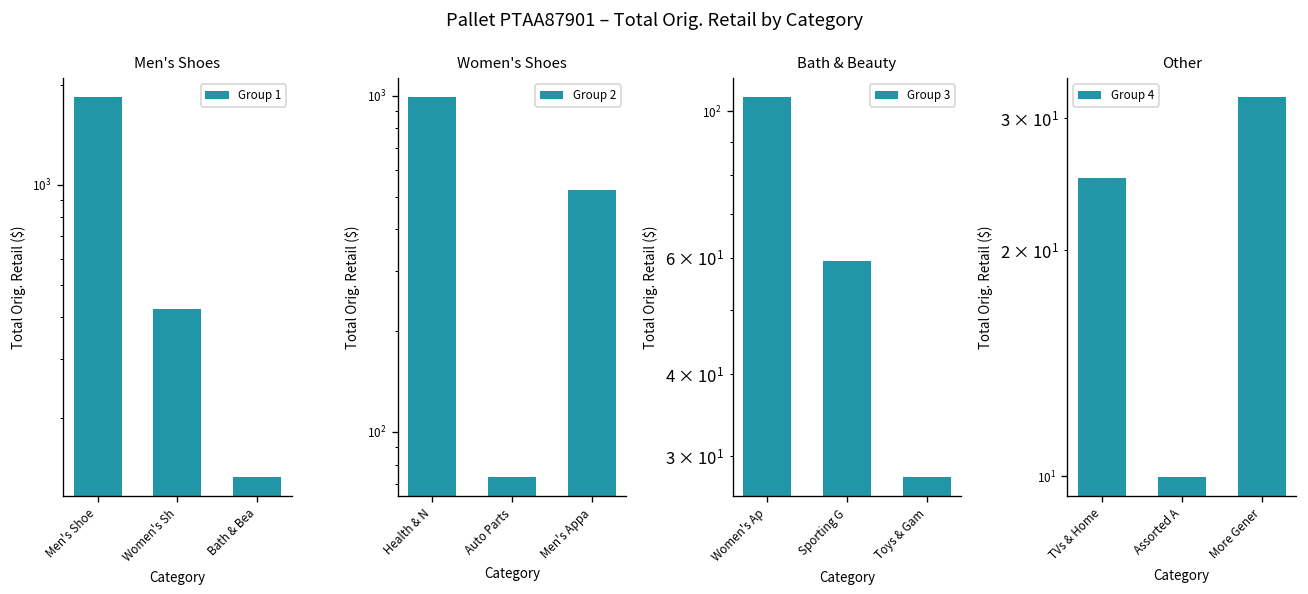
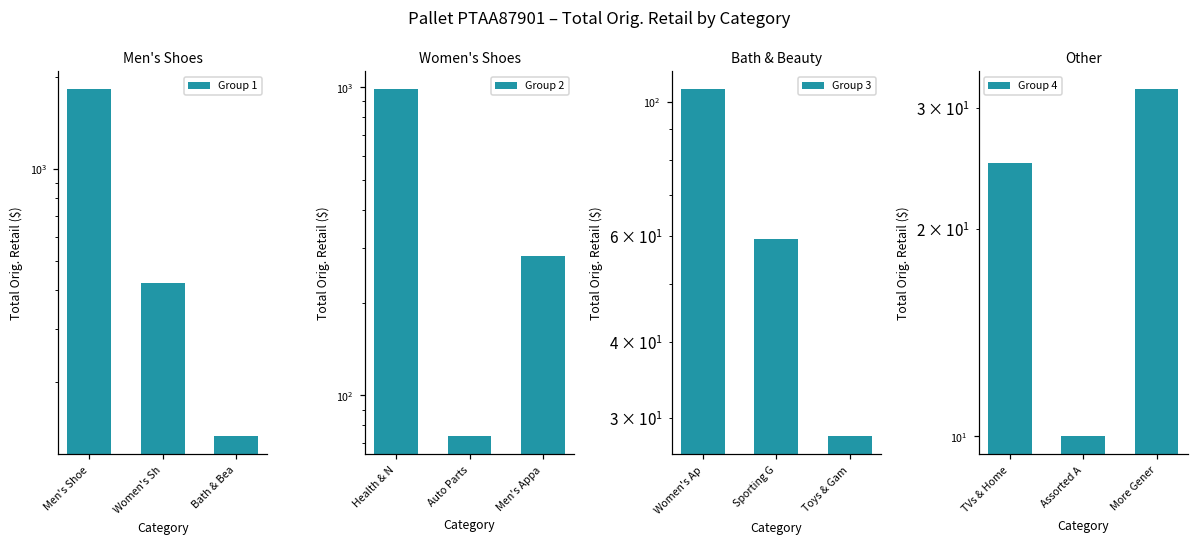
  {
    "Women's Shoes": {
      "Health & N": 990,
      "Auto Parts": 74,
-     "Men's Appa": 520
+     "Men's Appa": 280
    }
  }
